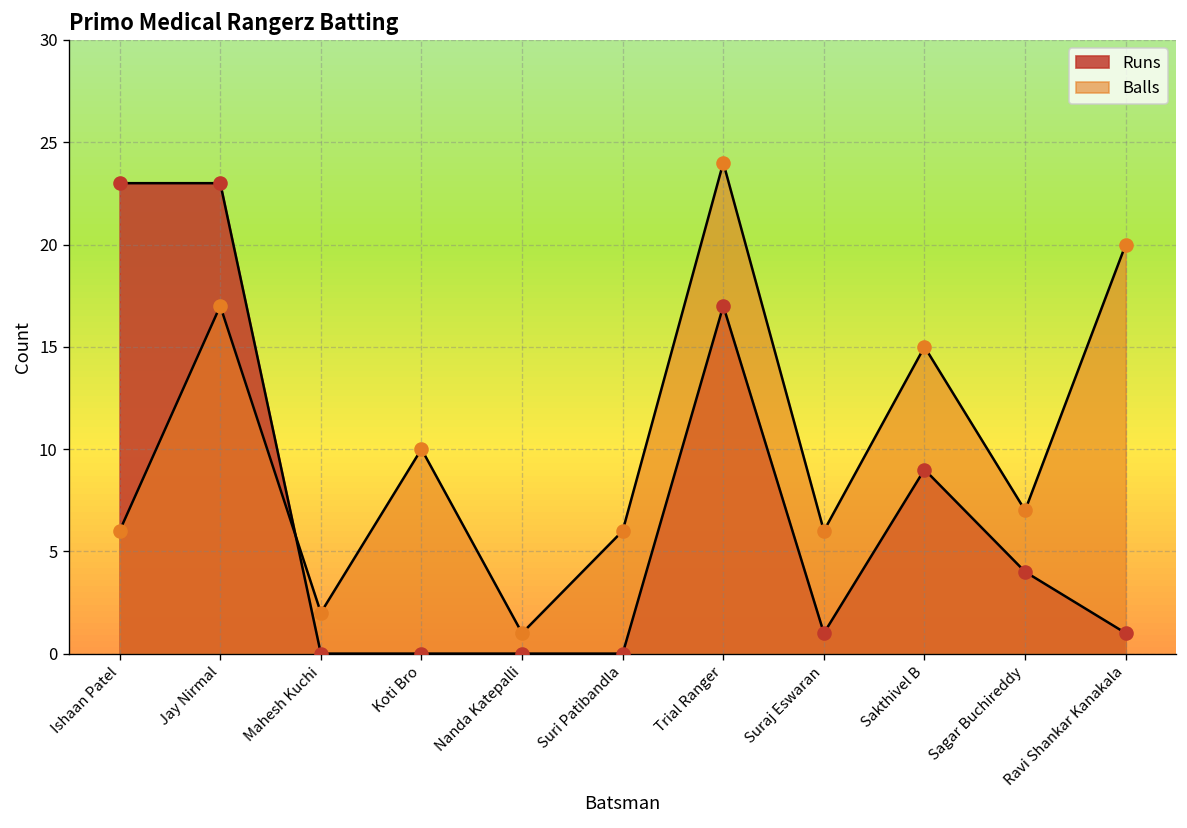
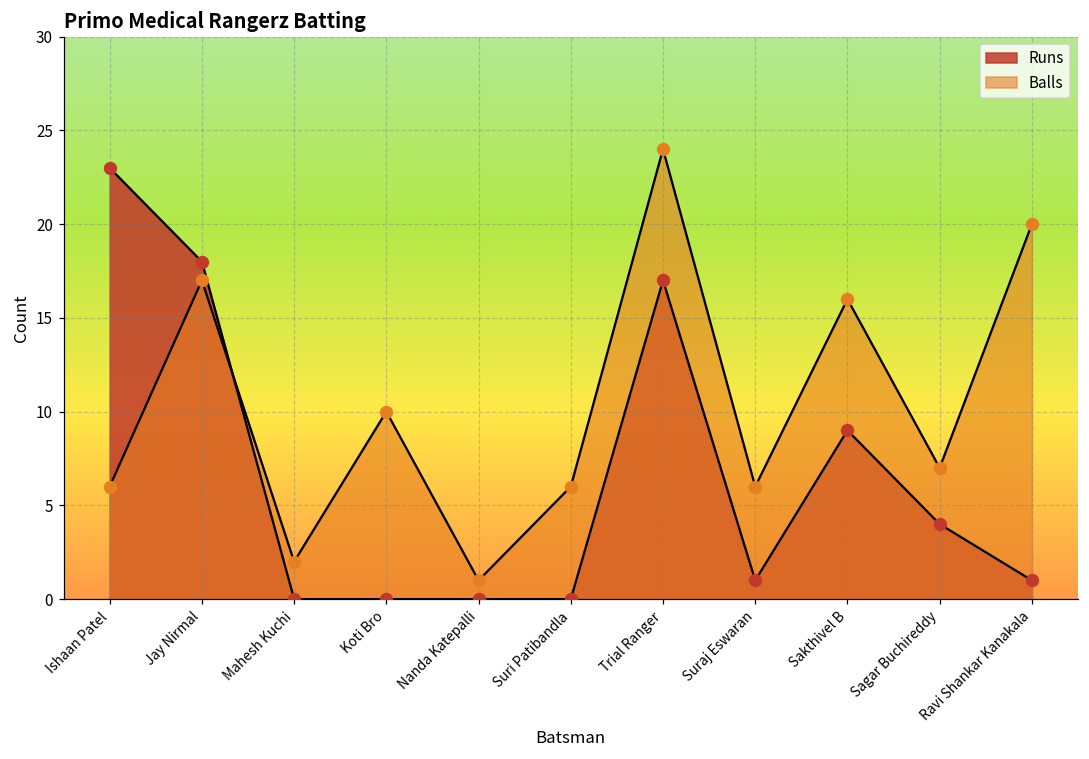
  {
    "Runs": {
      "Ishaan Patel": 23,
-     "Jay Nirmal": 23,
+     "Jay Nirmal": 18,
      "Mahesh Kuchi": 0,
      "Koti Bro": 0,
      "Nanda Katepalli": 0,
      "Suri Patibandla": 0,
      "Trial Ranger": 17,
      "Suraj Eswaran": 1,
      "Sakthivel B": 9,
      "Sagar Buchireddy": 4,
      "Ravi Shankar Kanakala": 1
    },
    "Balls": {
      "Ishaan Patel": 6,
      "Jay Nirmal": 17,
      "Mahesh Kuchi": 2,
      "Koti Bro": 10,
      "Nanda Katepalli": 1,
      "Suri Patibandla": 6,
      "Trial Ranger": 24,
      "Suraj Eswaran": 6,
-     "Sakthivel B": 15,
+     "Sakthivel B": 16,
      "Sagar Buchireddy": 7,
      "Ravi Shankar Kanakala": 20
    }
  }
